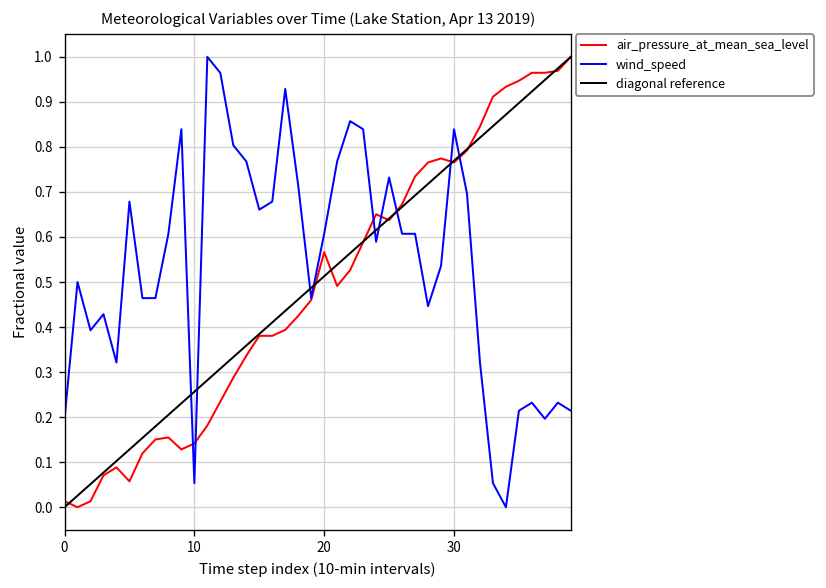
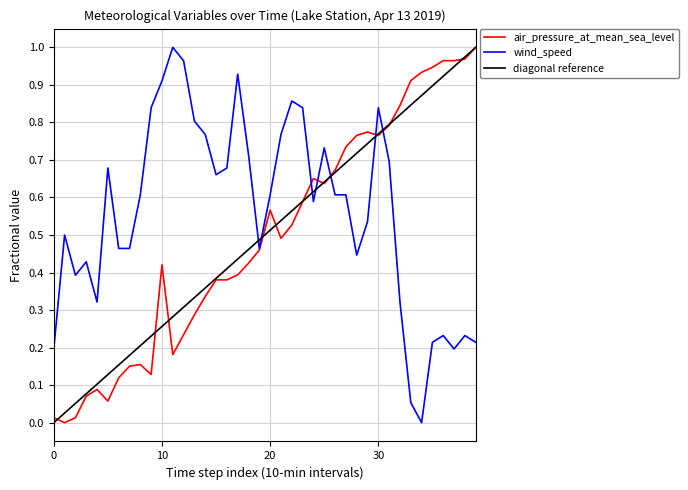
  {
    "air_pressure_at_mean_sea_level": {
      "0": 0.01,
-     "10": 0.14,
+     "10": 0.42,
      "20": 0.57
    },
    "wind_speed": {
      "0": 0.20,
-     "10": 0.05,
+     "10": 0.91,
      "20": 0.61,
      "30": 0.84
    },
    "diagonal reference": {
      "0": 0.00,
      "10": 0.26,
      "20": 0.51
    }
  }
